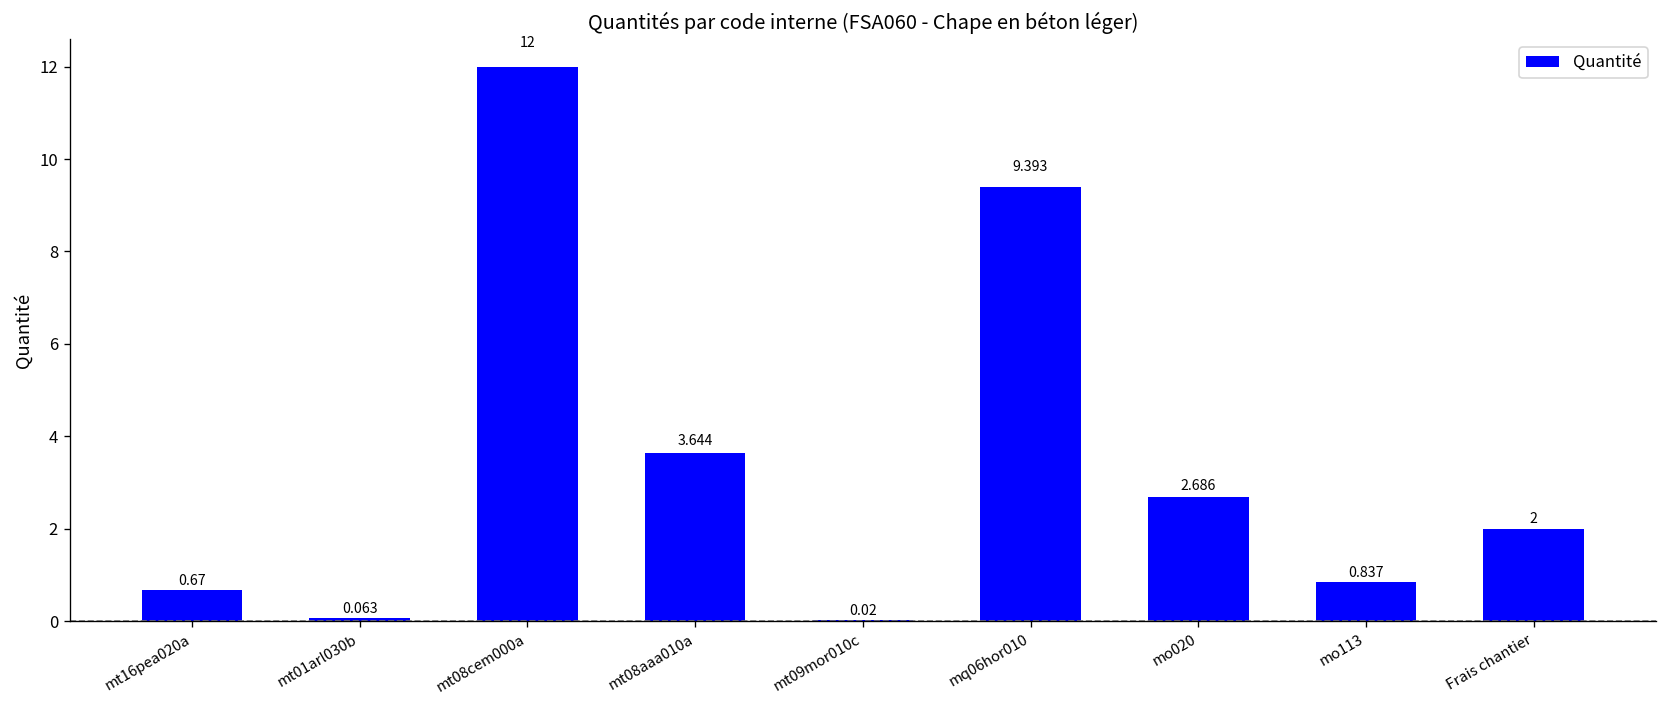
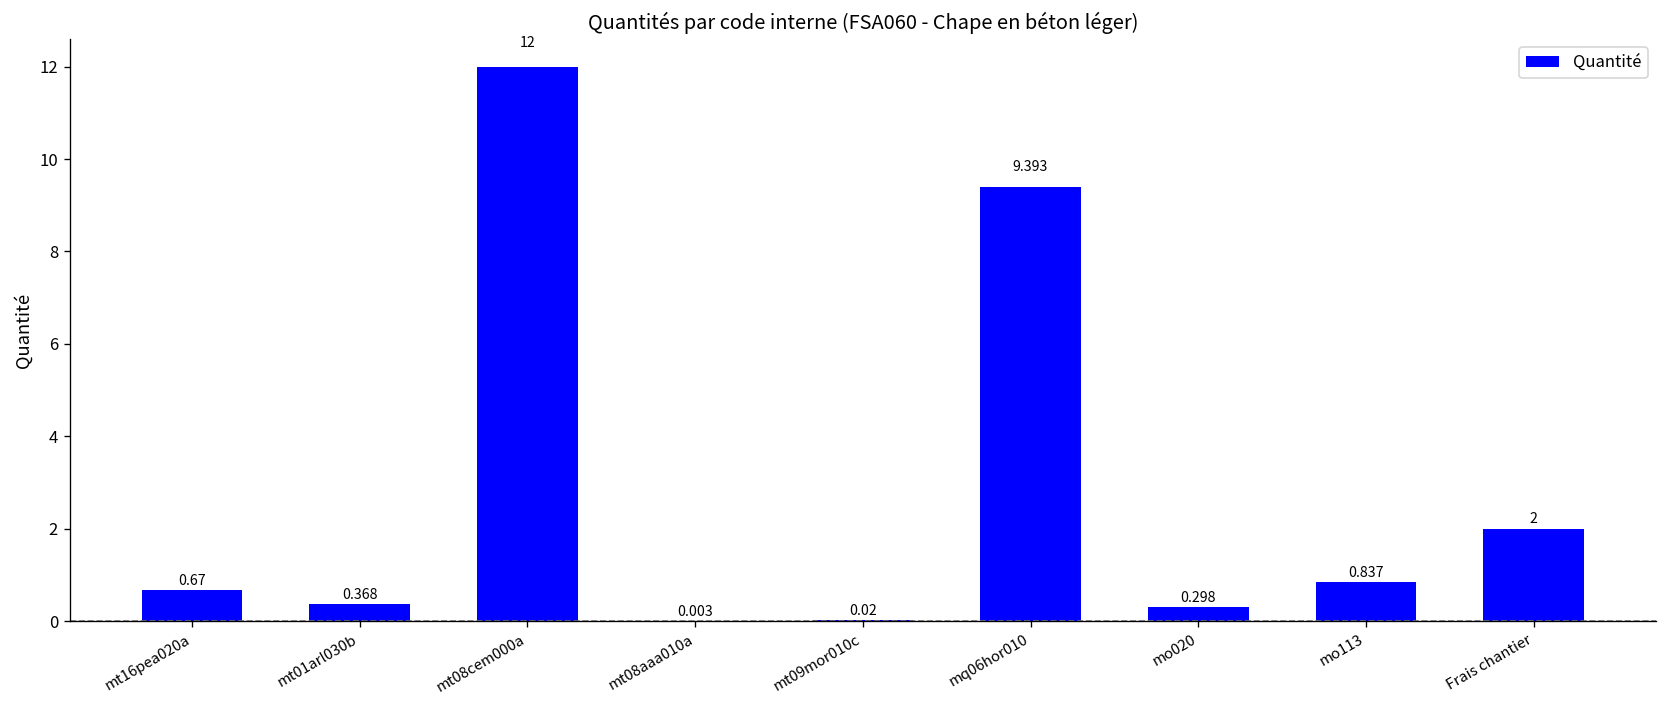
  {
    "mt16pea020a": 0.67,
-   "mt01arl030b": 0.063,
+   "mt01arl030b": 0.368,
    "mt08cem000a": 12,
-   "mt08aaa010a": 3.644,
+   "mt08aaa010a": 0.003,
    "mt09mor010c": 0.02,
    "mq06hor010": 9.393,
-   "mo020": 2.686,
+   "mo020": 0.298,
    "mo113": 0.837,
    "Frais chantier": 2
  }
